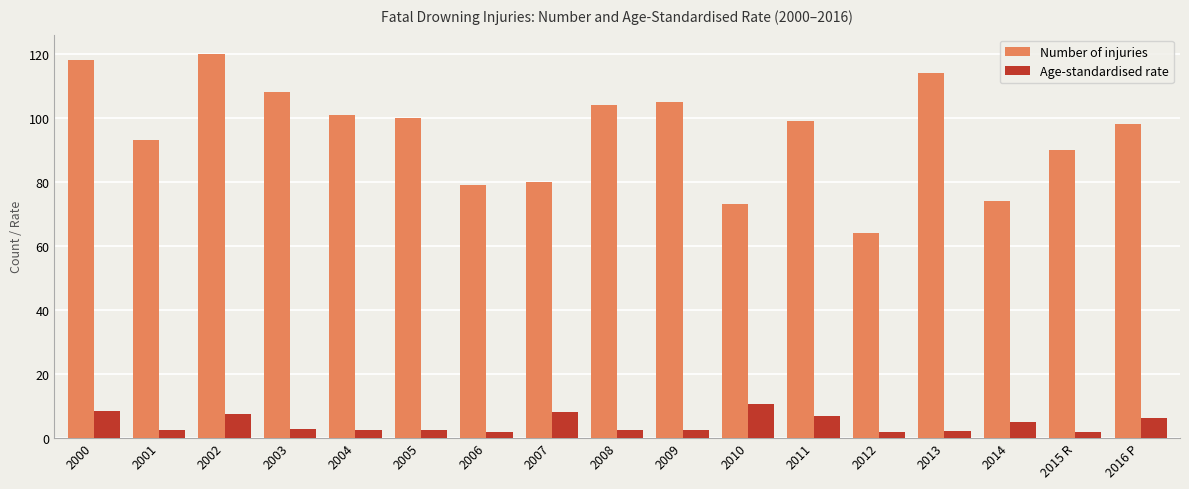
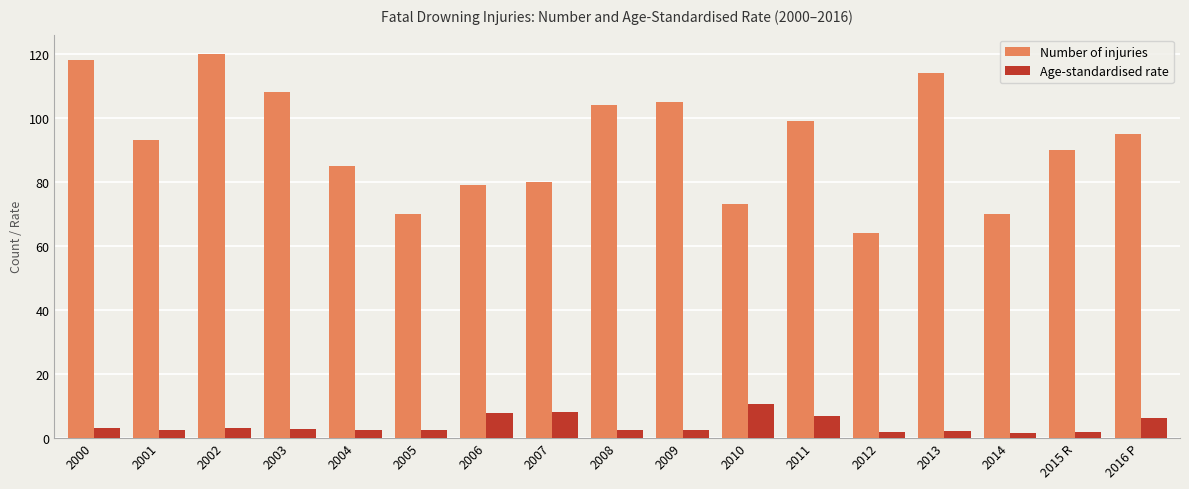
  {
    "Number of injuries": {
      "2000": 118,
      "2001": 93,
      "2002": 120,
      "2003": 108,
-     "2004": 101,
-     "2005": 100,
+     "2004": 85,
+     "2005": 70,
      "2006": 79,
      "2007": 80,
      "2008": 104,
      "2009": 105,
      "2010": 73,
      "2011": 99,
      "2012": 64,
      "2013": 114,
-     "2014": 74,
+     "2014": 70,
      "2015 R": 90,
-     "2016 P": 98
+     "2016 P": 95
    },
    "Age-standardised rate": {
-     "2000": 8,
+     "2000": 3,
      "2001": 2,
-     "2002": 7,
+     "2002": 3,
      "2003": 3,
      "2004": 3,
      "2005": 2,
-     "2006": 2,
+     "2006": 8,
      "2007": 8,
      "2008": 2,
      "2009": 2,
      "2010": 11,
      "2011": 7,
      "2012": 2,
      "2013": 2,
-     "2014": 5,
+     "2014": 2,
      "2015 R": 2,
      "2016 P": 6
    }
  }
